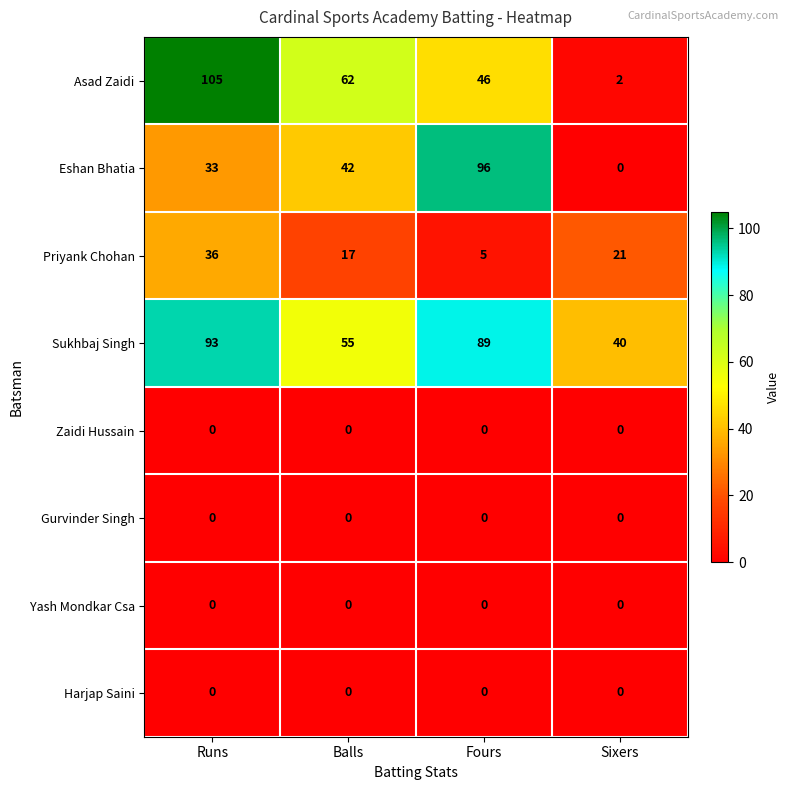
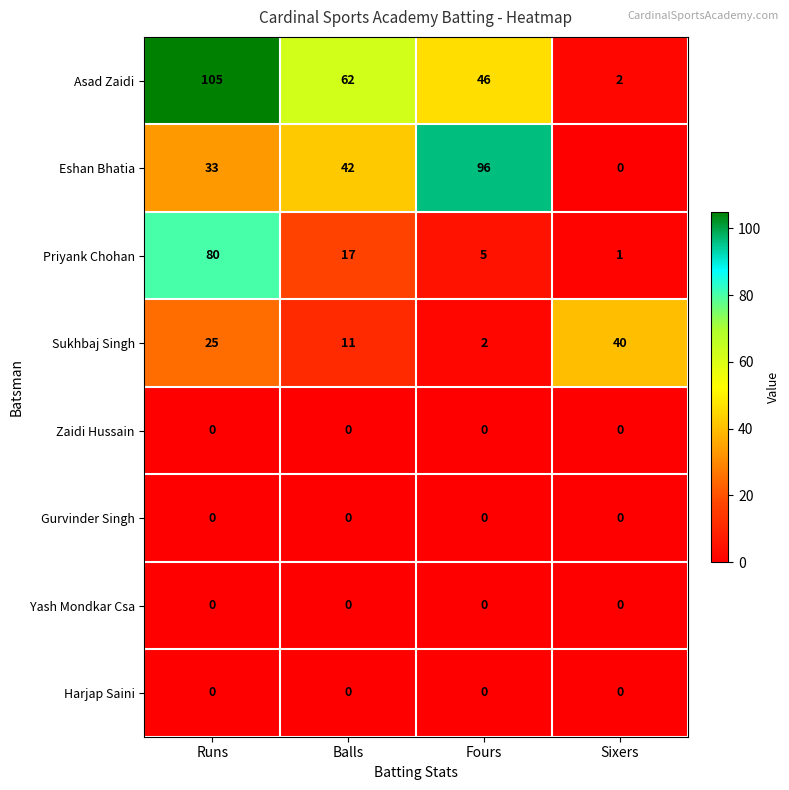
  {
    "Asad Zaidi": {
      "Runs": 105,
      "Balls": 62,
      "Fours": 46,
      "Sixers": 2
    },
    "Eshan Bhatia": {
      "Runs": 33,
      "Balls": 42,
      "Fours": 96,
      "Sixers": 0
    },
    "Priyank Chohan": {
-     "Runs": 36,
+     "Runs": 80,
      "Balls": 17,
      "Fours": 5,
-     "Sixers": 21
+     "Sixers": 1
    },
    "Sukhbaj Singh": {
-     "Runs": 93,
-     "Balls": 55,
-     "Fours": 89,
+     "Runs": 25,
+     "Balls": 11,
+     "Fours": 2,
      "Sixers": 40
    },
    "Zaidi Hussain": {
      "Runs": 0,
      "Balls": 0,
      "Fours": 0,
      "Sixers": 0
    },
    "Gurvinder Singh": {
      "Runs": 0,
      "Balls": 0,
      "Fours": 0,
      "Sixers": 0
    },
    "Yash Mondkar Csa": {
      "Runs": 0,
      "Balls": 0,
      "Fours": 0,
      "Sixers": 0
    },
    "Harjap Saini": {
      "Runs": 0,
      "Balls": 0,
      "Fours": 0,
      "Sixers": 0
    }
  }
